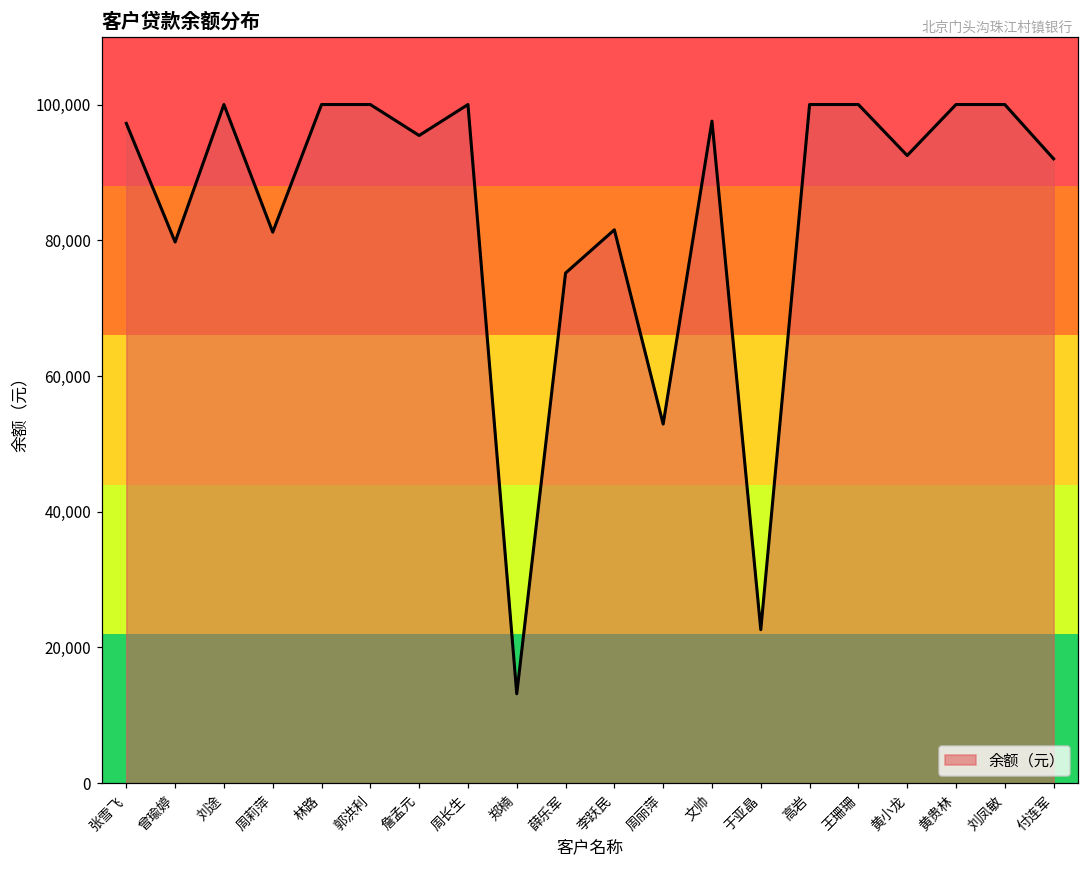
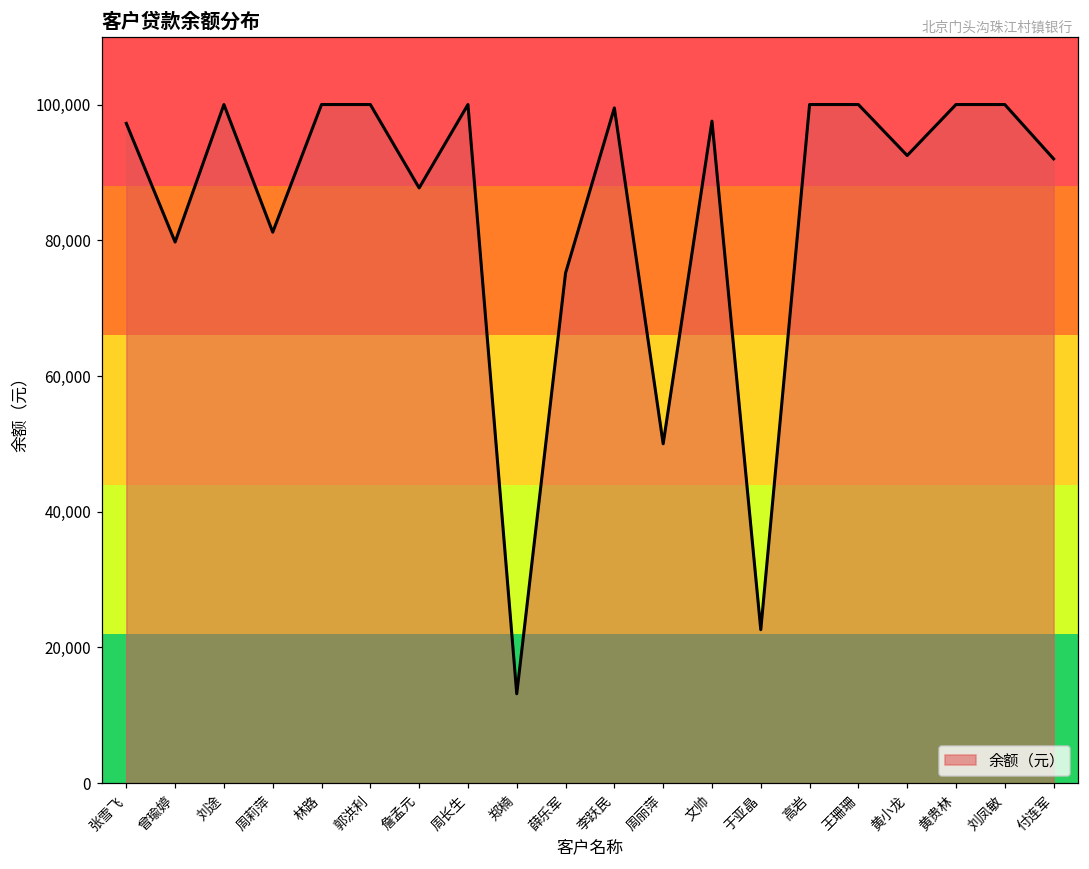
  {
    "张雪飞": "97,000",
    "曾瑜婷": "80,000",
    "刘途": "100,000",
    "周莉萍": "81,000",
    "林路": "100,000",
    "郭洪利": "100,000",
-   "詹孟元": "95,000",
+   "詹孟元": "88,000",
    "周长生": "100,000",
    "郑楠": "13,000",
    "薛乐军": "75,000",
-   "李跃民": "82,000",
-   "周丽萍": "53,000",
+   "李跃民": "100,000",
+   "周丽萍": "50,000",
    "文帅": "98,000",
    "于亚晶": "23,000",
    "高岩": "100,000",
    "王珊珊": "100,000",
    "黄小龙": "92,000",
    "黄贵林": "100,000",
    "刘凤敏": "100,000",
    "付连军": "92,000"
  }
